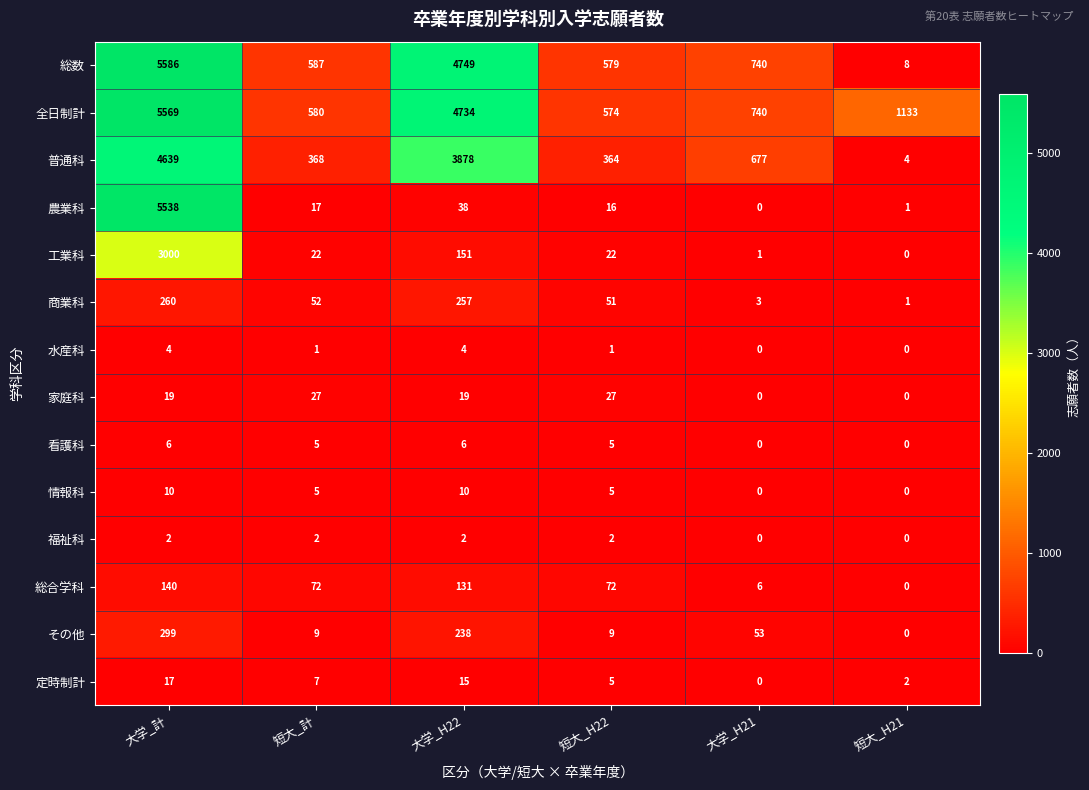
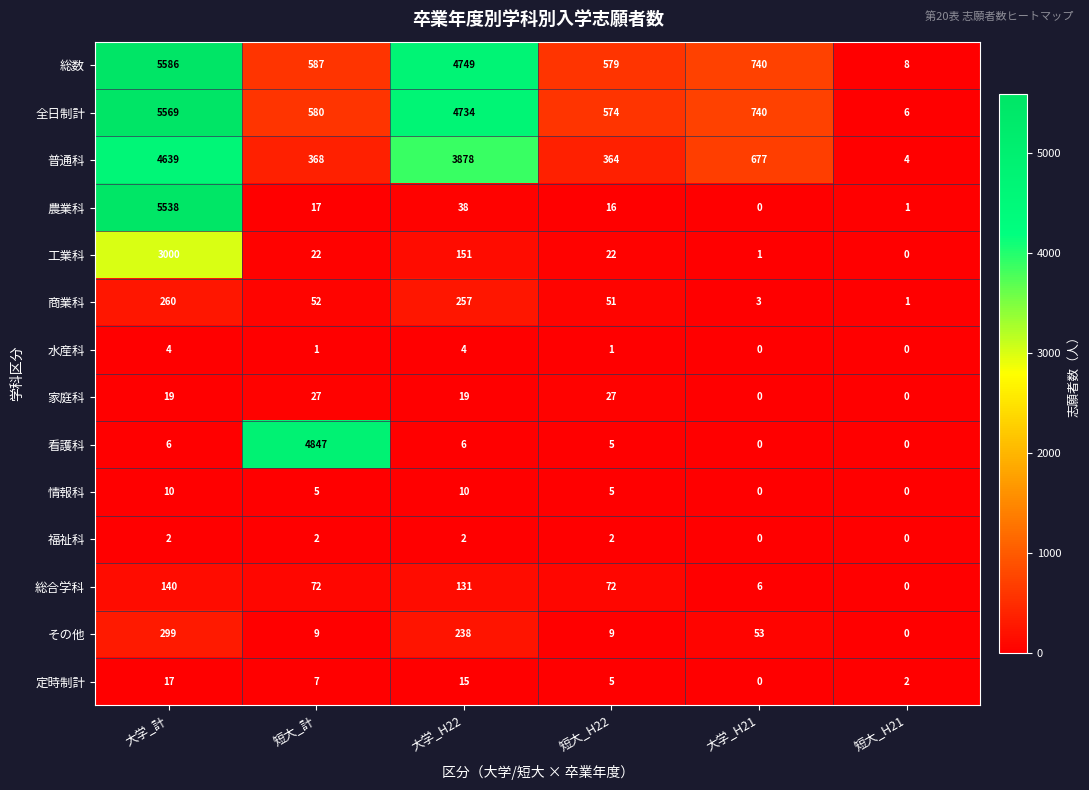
  {
    "総数": {
      "大学_計": 5586,
      "短大_計": 587,
      "大学_H22": 4749,
      "短大_H22": 579,
      "大学_H21": 740,
      "短大_H21": 8
    },
    "全日制計": {
      "大学_計": 5569,
      "短大_計": 580,
      "大学_H22": 4734,
      "短大_H22": 574,
      "大学_H21": 740,
-     "短大_H21": 1133
+     "短大_H21": 6
    },
    "普通科": {
      "大学_計": 4639,
      "短大_計": 368,
      "大学_H22": 3878,
      "短大_H22": 364,
      "大学_H21": 677,
      "短大_H21": 4
    },
    "農業科": {
      "大学_計": 5538,
      "短大_計": 17,
      "大学_H22": 38,
      "短大_H22": 16,
      "大学_H21": 0,
      "短大_H21": 1
    },
    "工業科": {
      "大学_計": 3000,
      "短大_計": 22,
      "大学_H22": 151,
      "短大_H22": 22,
      "大学_H21": 1,
      "短大_H21": 0
    },
    "商業科": {
      "大学_計": 260,
      "短大_計": 52,
      "大学_H22": 257,
      "短大_H22": 51,
      "大学_H21": 3,
      "短大_H21": 1
    },
    "水産科": {
      "大学_計": 4,
      "短大_計": 1,
      "大学_H22": 4,
      "短大_H22": 1,
      "大学_H21": 0,
      "短大_H21": 0
    },
    "家庭科": {
      "大学_計": 19,
      "短大_計": 27,
      "大学_H22": 19,
      "短大_H22": 27,
      "大学_H21": 0,
      "短大_H21": 0
    },
    "看護科": {
      "大学_計": 6,
-     "短大_計": 5,
+     "短大_計": 4847,
      "大学_H22": 6,
      "短大_H22": 5,
      "大学_H21": 0,
      "短大_H21": 0
    },
    "情報科": {
      "大学_計": 10,
      "短大_計": 5,
      "大学_H22": 10,
      "短大_H22": 5,
      "大学_H21": 0,
      "短大_H21": 0
    },
    "福祉科": {
      "大学_計": 2,
      "短大_計": 2,
      "大学_H22": 2,
      "短大_H22": 2,
      "大学_H21": 0,
      "短大_H21": 0
    },
    "総合学科": {
      "大学_計": 140,
      "短大_計": 72,
      "大学_H22": 131,
      "短大_H22": 72,
      "大学_H21": 6,
      "短大_H21": 0
    },
    "その他": {
      "大学_計": 299,
      "短大_計": 9,
      "大学_H22": 238,
      "短大_H22": 9,
      "大学_H21": 53,
      "短大_H21": 0
    },
    "定時制計": {
      "大学_計": 17,
      "短大_計": 7,
      "大学_H22": 15,
      "短大_H22": 5,
      "大学_H21": 0,
      "短大_H21": 2
    }
  }
